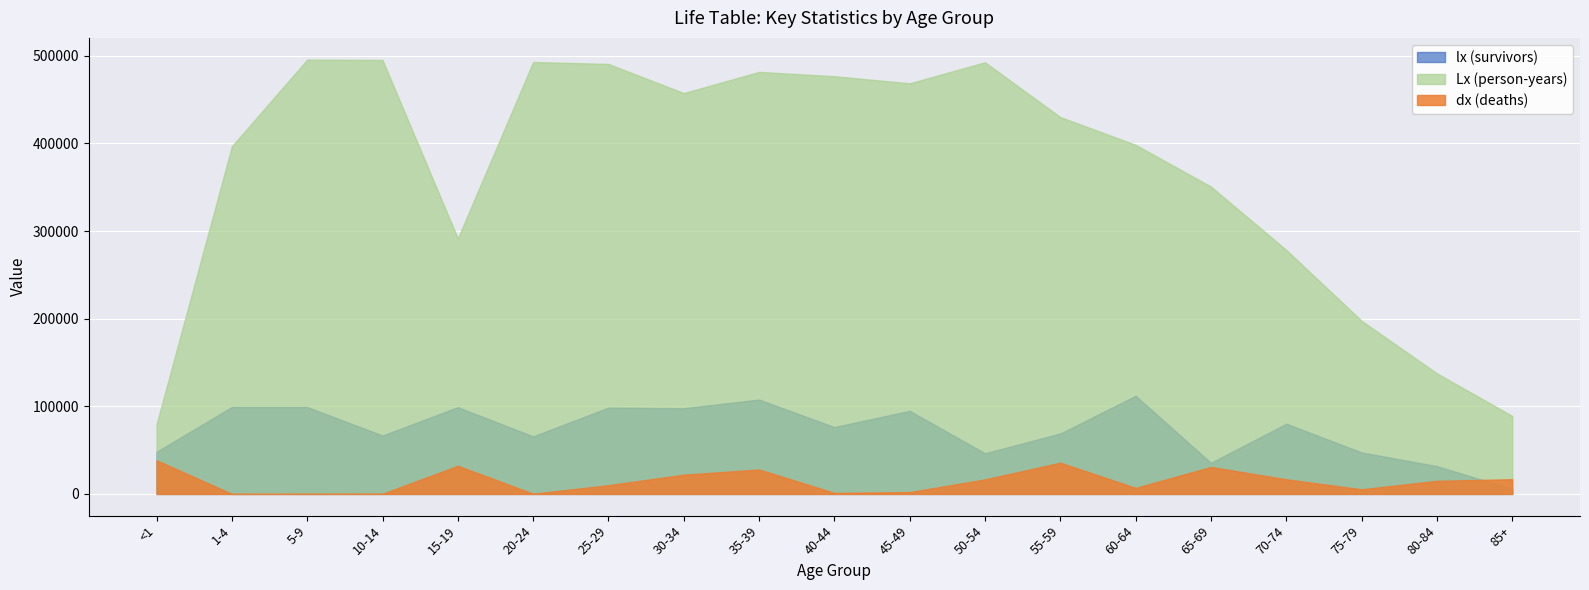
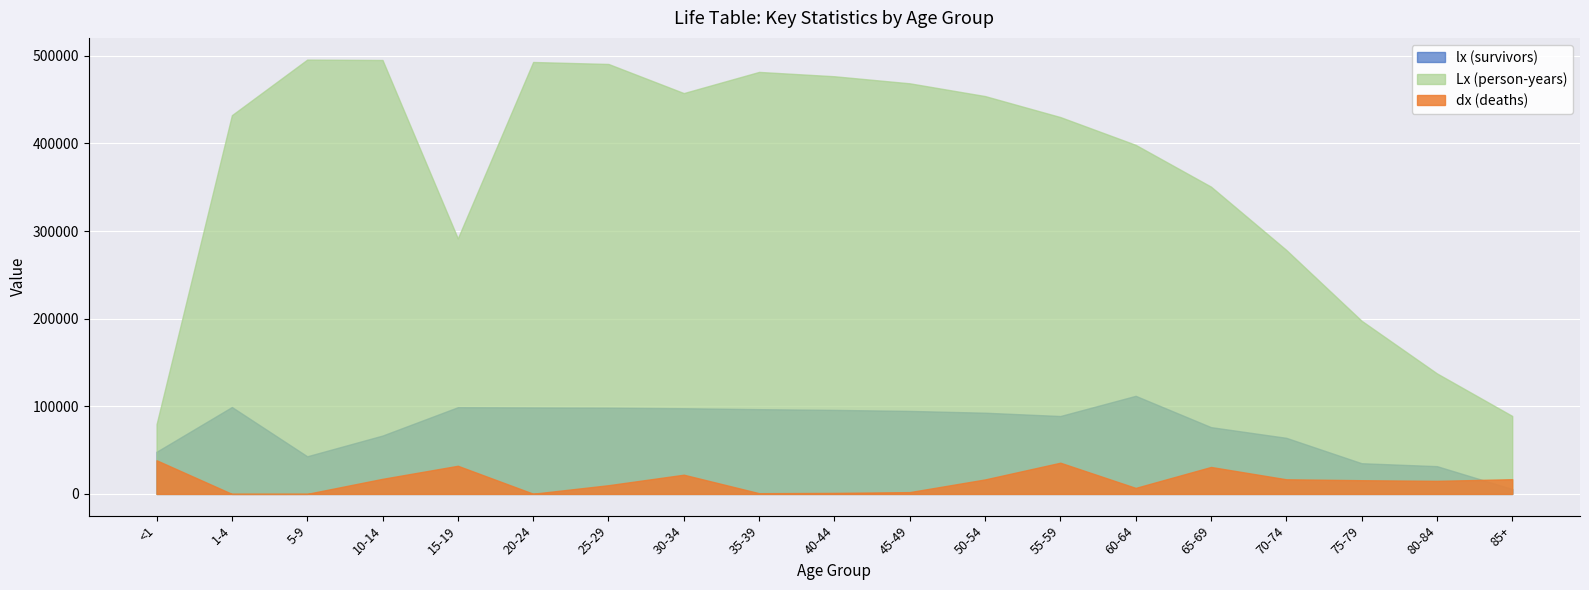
  {
    "lx (survivors)": {
      "<1": 50000,
      "1-4": 100000,
-     "5-9": 100000,
+     "5-9": 40000,
      "10-14": 70000,
      "15-19": 100000,
-     "20-24": 70000,
+     "20-24": 100000,
      "25-29": 100000,
      "30-34": 100000,
-     "35-39": 110000,
-     "40-44": 80000,
+     "35-39": 100000,
+     "40-44": 100000,
      "45-49": 90000,
-     "50-54": 50000,
-     "55-59": 70000,
+     "50-54": 90000,
+     "55-59": 90000,
      "60-64": 110000,
-     "65-69": 40000,
-     "70-74": 80000,
-     "75-79": 50000,
+     "65-69": 80000,
+     "70-74": 60000,
+     "75-79": 40000,
      "80-84": 30000,
      "85+": 10000
    },
    "Lx (person-years)": {
      "<1": 80000,
-     "1-4": 400000,
+     "1-4": 430000,
      "5-9": 500000,
      "10-14": 500000,
      "15-19": 290000,
      "20-24": 490000,
      "25-29": 490000,
      "30-34": 460000,
      "35-39": 480000,
      "40-44": 480000,
      "45-49": 470000,
-     "50-54": 490000,
+     "50-54": 450000,
      "55-59": 430000,
      "60-64": 400000,
      "65-69": 350000,
      "70-74": 280000,
      "75-79": 200000,
      "80-84": 140000,
      "85+": 90000
    },
    "dx (deaths)": {
      "<1": 40000,
-     "10-14": 0,
+     "10-14": 20000,
      "15-19": 30000,
      "25-29": 10000,
      "30-34": 20000,
-     "35-39": 30000,
+     "35-39": 0,
      "50-54": 20000,
      "55-59": 40000,
      "60-64": 10000,
      "65-69": 30000,
      "70-74": 20000,
-     "75-79": 10000,
+     "75-79": 20000,
      "80-84": 10000,
      "85+": 20000
    }
  }
